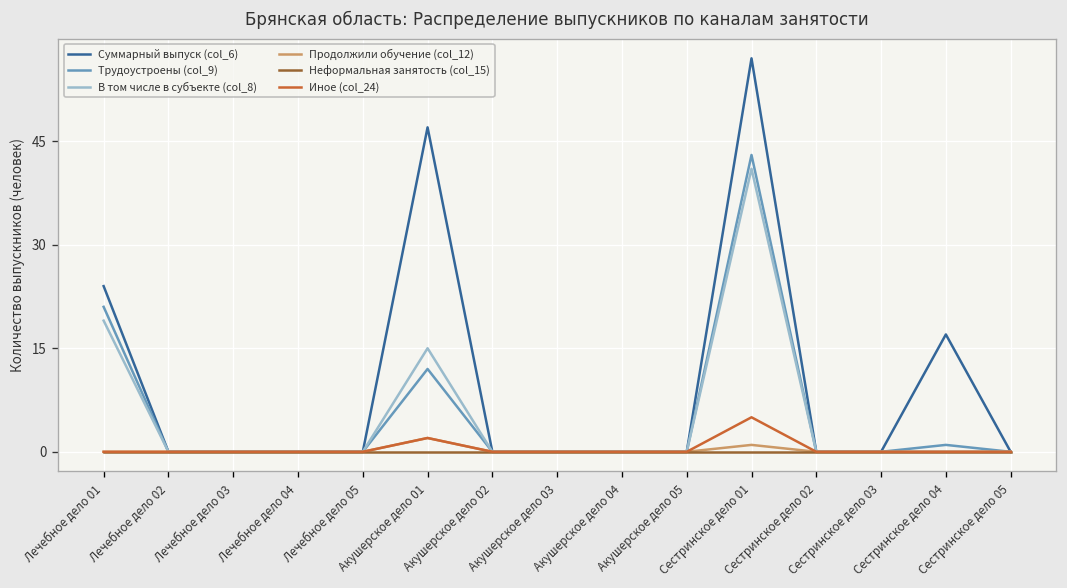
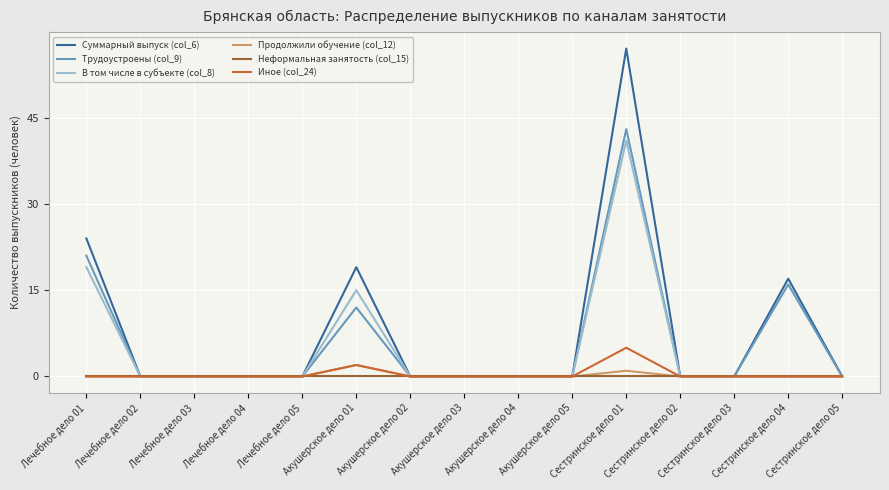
  {
    "Суммарный выпуск (col_6)": {
      "Лечебное дело 01": 24,
-     "Акушерское дело 01": 47,
+     "Акушерское дело 01": 19,
      "Сестринское дело 01": 57,
      "Сестринское дело 04": 17
    },
    "Трудоустроены (col_9)": {
      "Лечебное дело 01": 21,
      "Акушерское дело 01": 12,
      "Сестринское дело 01": 43,
-     "Сестринское дело 04": 1
+     "Сестринское дело 04": 16
    },
    "В том числе в субъекте (col_8)": {
      "Лечебное дело 01": 19,
      "Акушерское дело 01": 15,
      "Сестринское дело 01": 41
    },
    "Продолжили обучение (col_12)": {
      "Сестринское дело 01": 1
    }
  }
